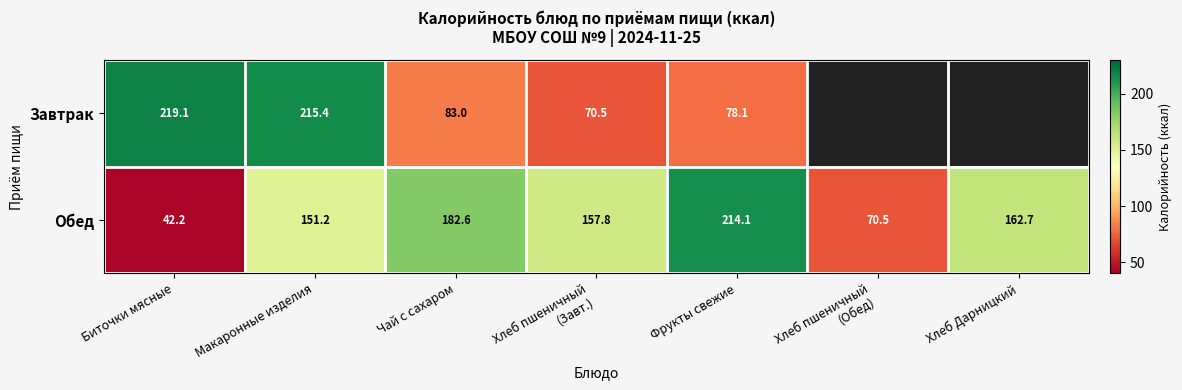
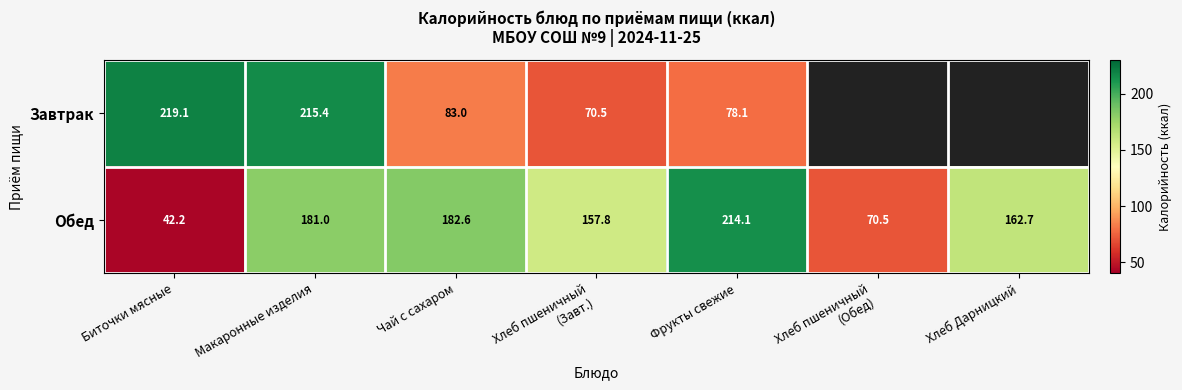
  {
    "Завтрак": {
      "Биточки мясные": 219.1,
      "Макаронные изделия": 215.4,
      "Чай с сахаром": 83.0,
      "Хлеб пшеничный (Завт.)": 70.5,
      "Фрукты свежие": 78.1
    },
    "Обед": {
      "Биточки мясные": 42.2,
-     "Макаронные изделия": 151.2,
+     "Макаронные изделия": 181.0,
      "Чай с сахаром": 182.6,
      "Хлеб пшеничный (Завт.)": 157.8,
      "Фрукты свежие": 214.1,
      "Хлеб пшеничный (Обед)": 70.5,
      "Хлеб Дарницкий": 162.7
    }
  }
